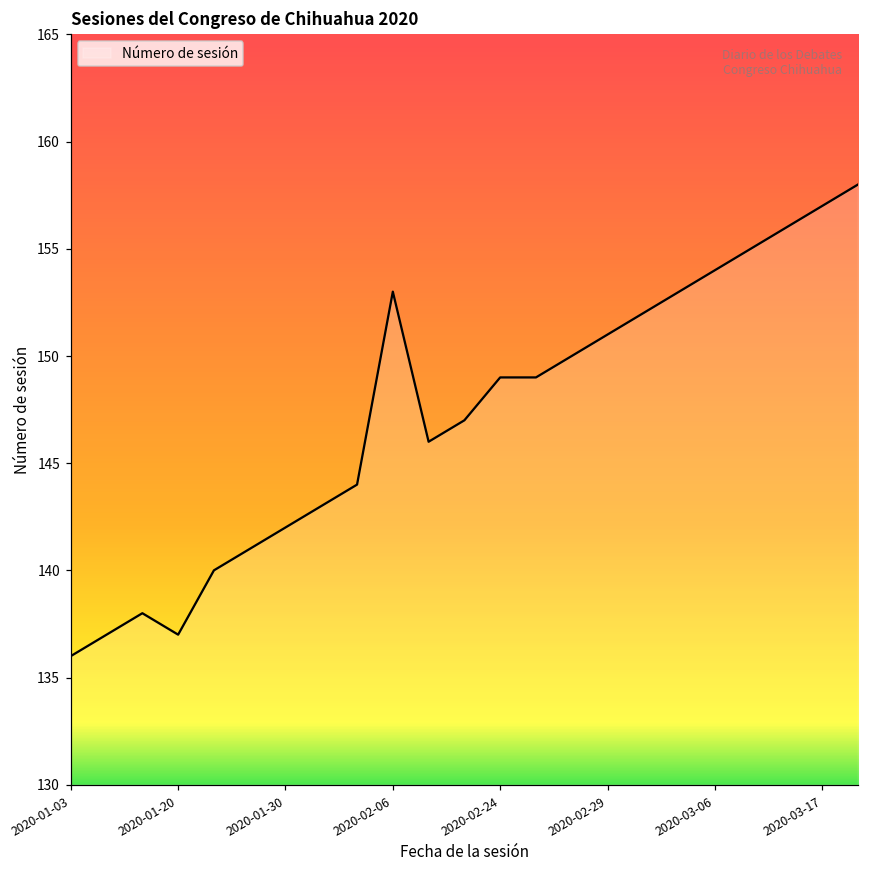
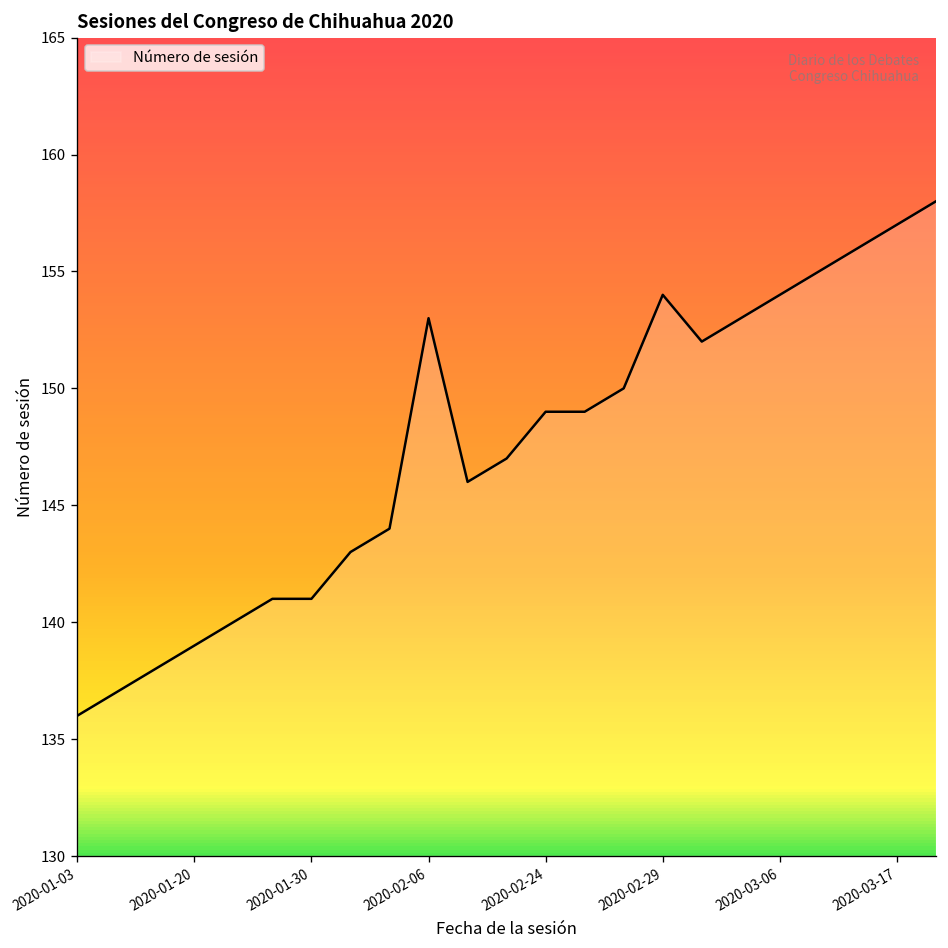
  {
    "2020-01-03": 136,
-   "2020-01-20": 137,
-   "2020-01-30": 142,
+   "2020-01-20": 139,
+   "2020-01-30": 141,
    "2020-02-06": 153,
    "2020-02-24": 149,
-   "2020-02-29": 151,
+   "2020-02-29": 154,
    "2020-03-06": 154,
    "2020-03-17": 157
  }
